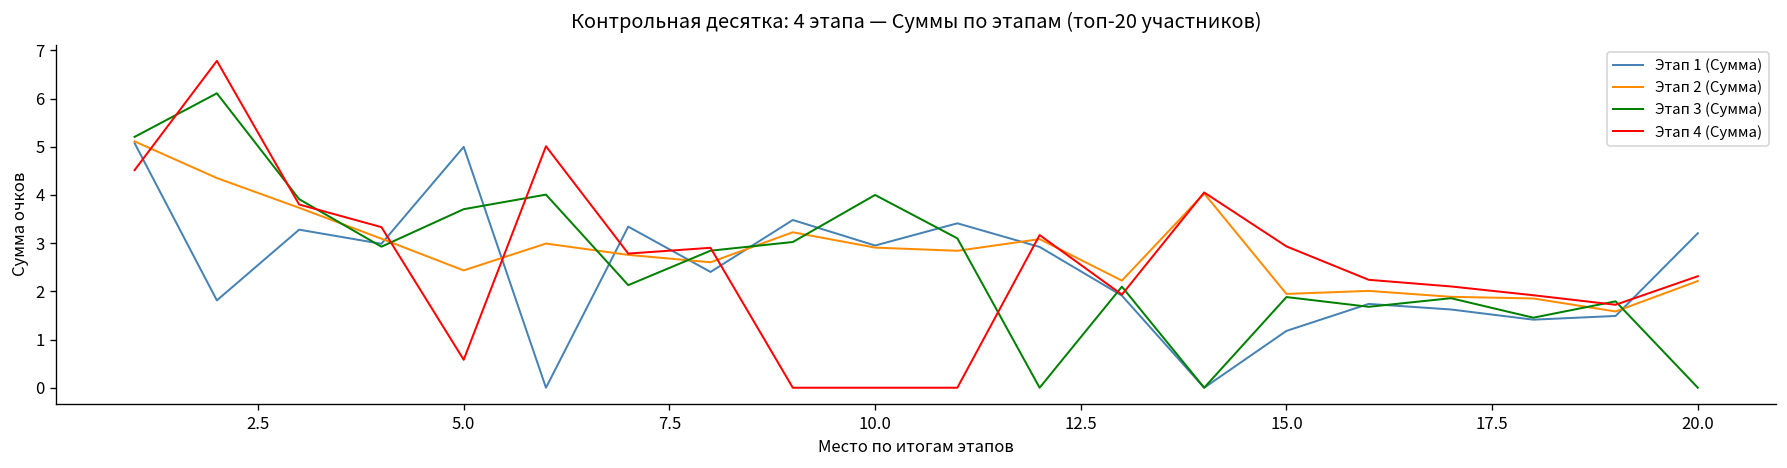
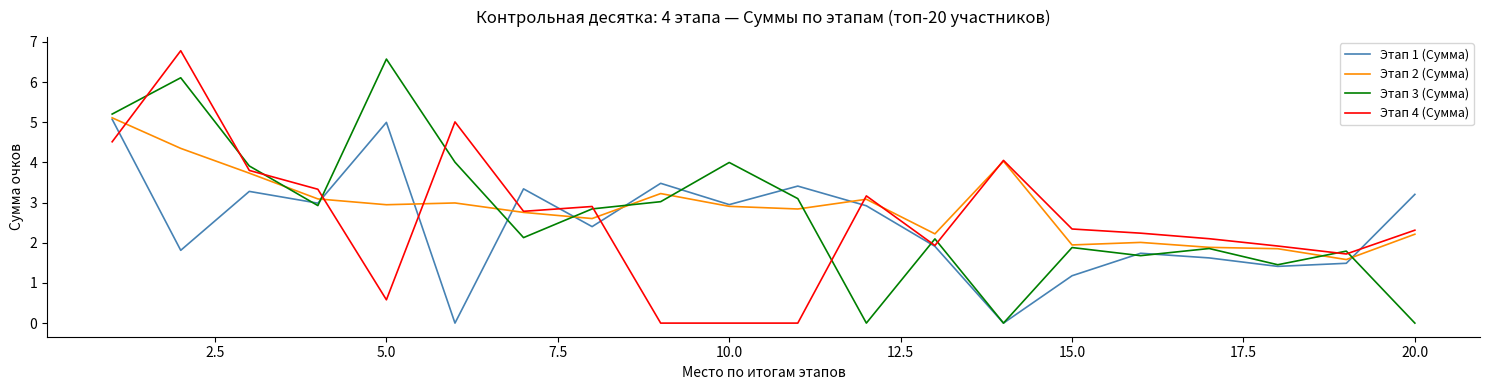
  {
    "Этап 1 (Сумма)": {
      "5.0": 5.0,
      "15.0": 1.2,
      "20.0": 3.2
    },
    "Этап 2 (Сумма)": {
-     "5.0": 2.4,
+     "5.0": 2.9,
      "15.0": 1.9,
      "20.0": 2.2
    },
    "Этап 3 (Сумма)": {
-     "5.0": 3.7,
+     "5.0": 6.6,
      "10.0": 4.0,
      "15.0": 1.9,
      "20.0": 0.0
    },
    "Этап 4 (Сумма)": {
      "5.0": 0.6,
      "10.0": 0.0,
-     "15.0": 2.9,
+     "15.0": 2.3,
      "20.0": 2.3
    }
  }
